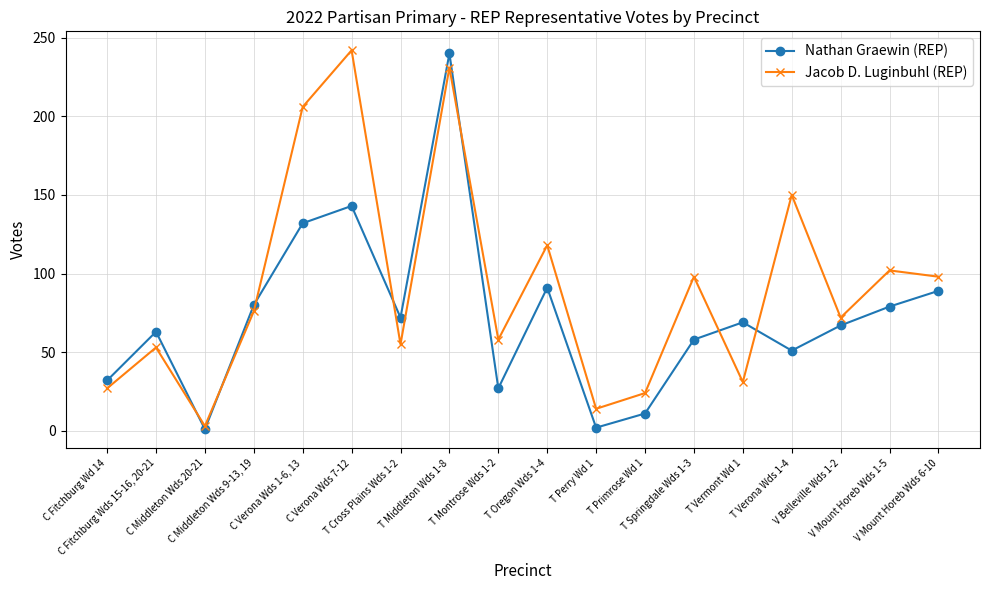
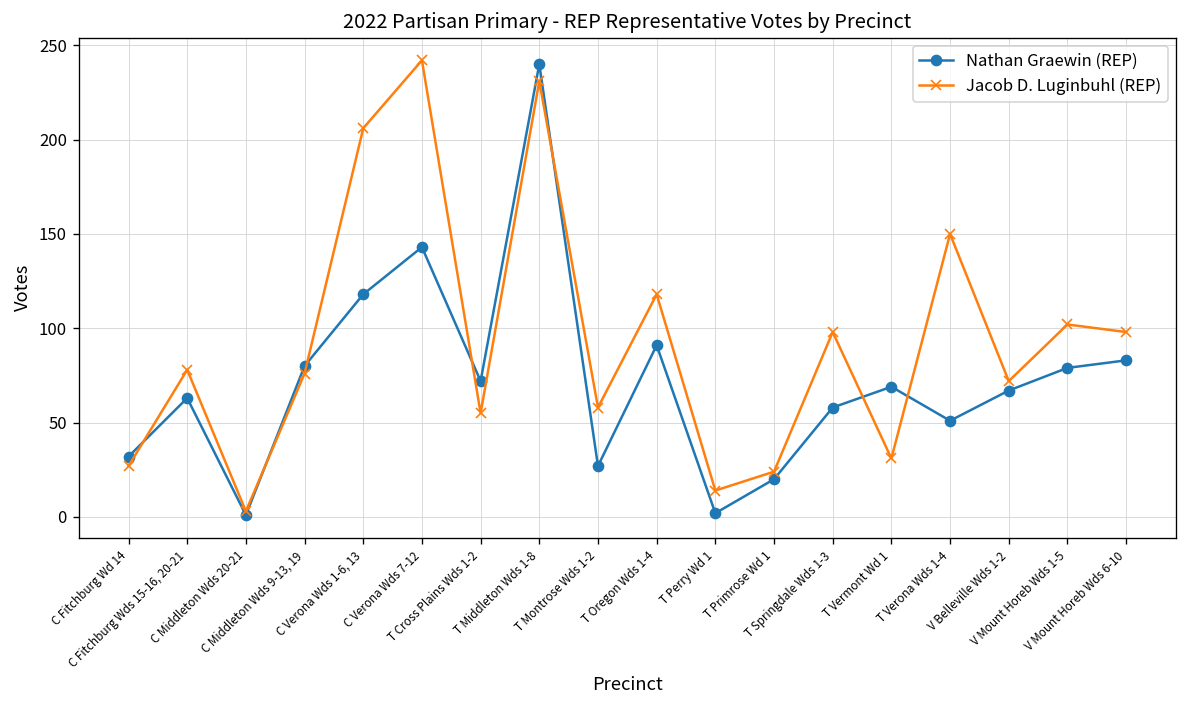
  {
    "Nathan Graewin (REP)": {
      "C Fitchburg Wd 14": 32,
      "C Fitchburg Wds 15-16, 20-21": 63,
      "C Middleton Wds 20-21": 1,
      "C Middleton Wds 9-13, 19": 80,
-     "C Verona Wds 1-6, 13": 132,
+     "C Verona Wds 1-6, 13": 118,
      "C Verona Wds 7-12": 143,
      "T Cross Plains Wds 1-2": 72,
      "T Middleton Wds 1-8": 240,
      "T Montrose Wds 1-2": 27,
      "T Oregon Wds 1-4": 91,
      "T Perry Wd 1": 2,
-     "T Primrose Wd 1": 11,
+     "T Primrose Wd 1": 20,
      "T Springdale Wds 1-3": 58,
      "T Vermont Wd 1": 69,
      "T Verona Wds 1-4": 51,
      "V Belleville Wds 1-2": 67,
      "V Mount Horeb Wds 1-5": 79,
-     "V Mount Horeb Wds 6-10": 89
+     "V Mount Horeb Wds 6-10": 83
    },
    "Jacob D. Luginbuhl (REP)": {
      "C Fitchburg Wd 14": 27,
-     "C Fitchburg Wds 15-16, 20-21": 53,
+     "C Fitchburg Wds 15-16, 20-21": 78,
      "C Middleton Wds 20-21": 3,
      "C Middleton Wds 9-13, 19": 76,
      "C Verona Wds 1-6, 13": 206,
      "C Verona Wds 7-12": 242,
      "T Cross Plains Wds 1-2": 55,
      "T Middleton Wds 1-8": 231,
      "T Montrose Wds 1-2": 58,
      "T Oregon Wds 1-4": 118,
      "T Perry Wd 1": 14,
      "T Primrose Wd 1": 24,
      "T Springdale Wds 1-3": 98,
      "T Vermont Wd 1": 31,
      "T Verona Wds 1-4": 150,
      "V Belleville Wds 1-2": 72,
      "V Mount Horeb Wds 1-5": 102,
      "V Mount Horeb Wds 6-10": 98
    }
  }
